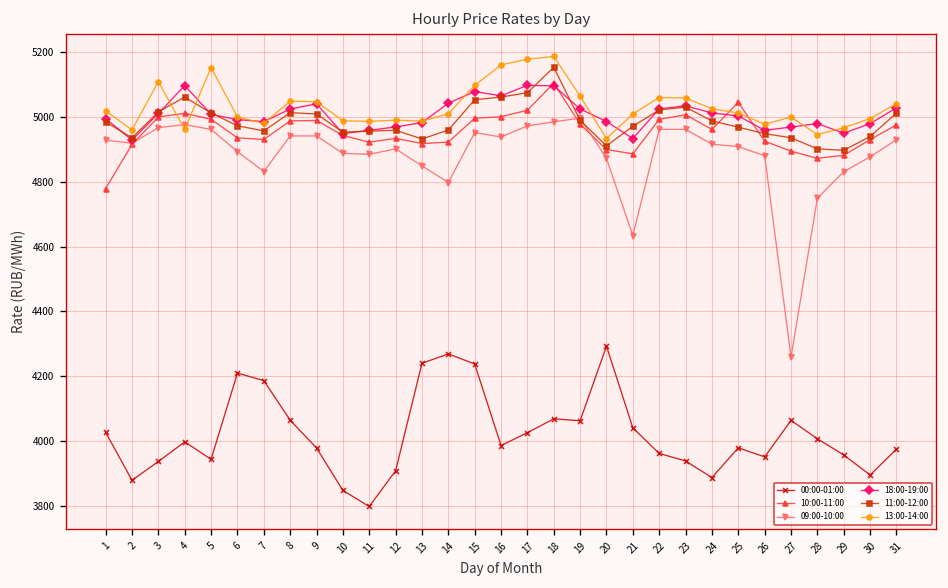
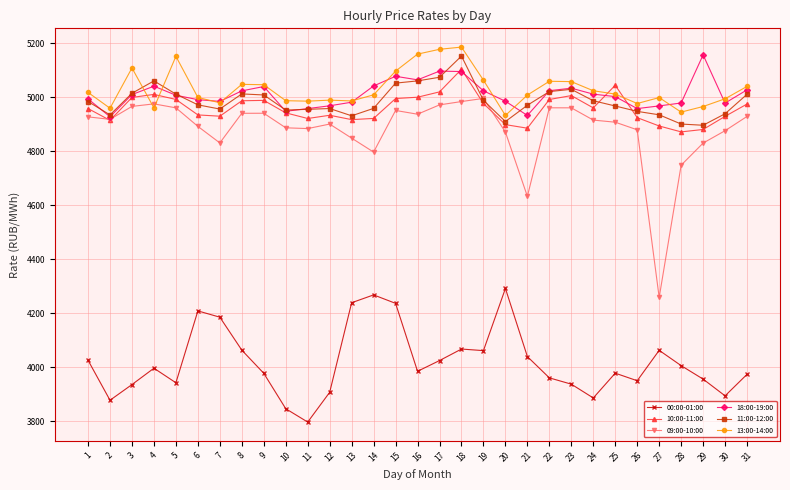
  {
    "10:00-11:00": {
-     "1": 4780,
+     "1": 4960,
      "3": 5000,
      "4": 5010,
      "5": 4990,
      "6": 4940,
      "7": 4930,
      "8": 4990,
      "9": 4990,
      "11": 4920,
      "12": 4930,
      "13": 4920,
      "14": 4920,
      "15": 5000,
      "16": 5000,
      "17": 5020,
      "19": 4980,
      "20": 4900,
      "21": 4890,
      "22": 4990,
      "23": 5010,
      "24": 4960,
      "25": 5050,
      "26": 4930,
      "27": 4890,
      "28": 4870,
      "29": 4880,
      "30": 4930,
      "31": 4980
    },
    "09:00-10:00": {
      "1": 4930,
      "3": 4970,
      "4": 4980,
      "5": 4960,
      "6": 4890,
      "7": 4830,
      "8": 4940,
      "9": 4940,
      "10": 4890,
      "11": 4880,
      "12": 4900,
      "13": 4850,
      "14": 4800,
      "15": 4950,
      "16": 4940,
      "17": 4970,
      "18": 4990,
      "20": 4870,
      "21": 4630,
      "22": 4960,
      "23": 4960,
      "24": 4920,
      "25": 4910,
      "26": 4880,
      "27": 4260,
      "28": 4750,
      "29": 4830,
      "30": 4880,
      "31": 4930
    },
    "18:00-19:00": {
      "1": 4990,
-     "4": 5100,
+     "4": 5040,
      "8": 5020,
      "12": 4970,
      "14": 5040,
      "15": 5080,
      "17": 5100,
      "19": 5020,
      "20": 4990,
      "21": 4930,
      "24": 5010,
      "26": 4960,
      "27": 4970,
      "28": 4980,
-     "29": 4950,
+     "29": 5160,
      "30": 4980,
      "31": 5030
    },
    "13:00-14:00": {
      "1": 5020,
      "2": 4960,
      "3": 5110,
      "4": 4960,
      "5": 5150,
      "8": 5050,
      "10": 4990,
      "11": 4990,
      "12": 4990,
      "14": 5010,
      "15": 5100,
      "16": 5160,
      "17": 5180,
      "18": 5190,
      "19": 5060,
      "20": 4930,
      "21": 5010,
      "22": 5060,
      "23": 5060,
      "24": 5030,
      "26": 4980,
      "27": 5000,
      "28": 4950,
      "29": 4970,
      "30": 5000,
      "31": 5040
    }
  }
